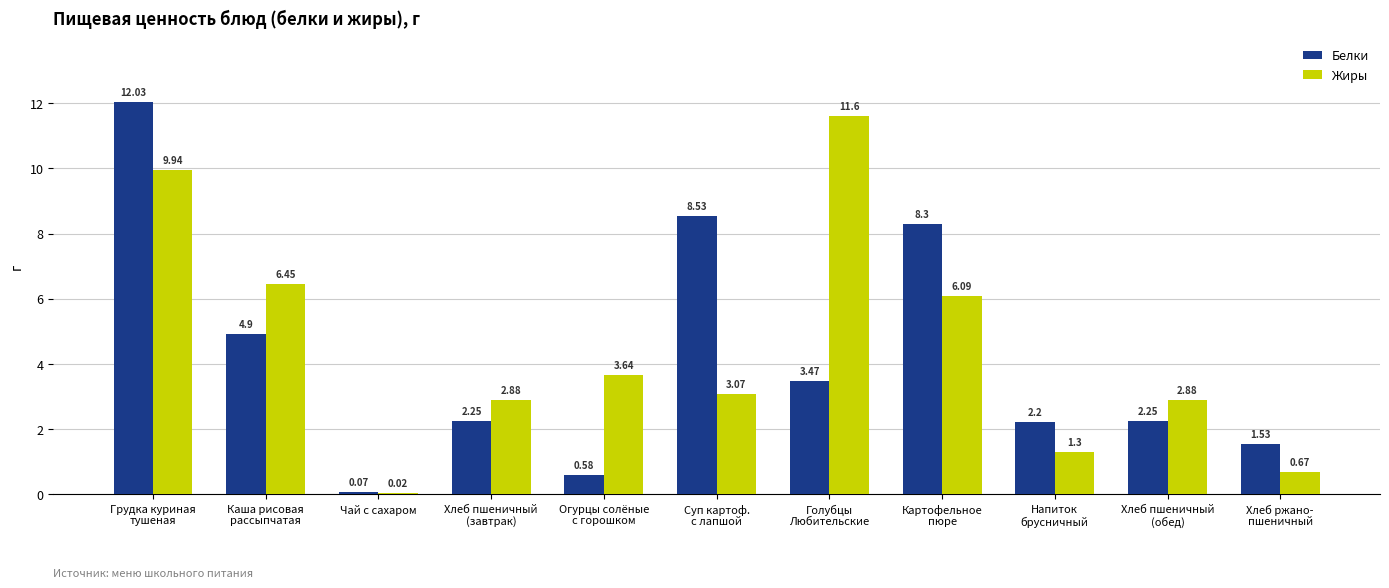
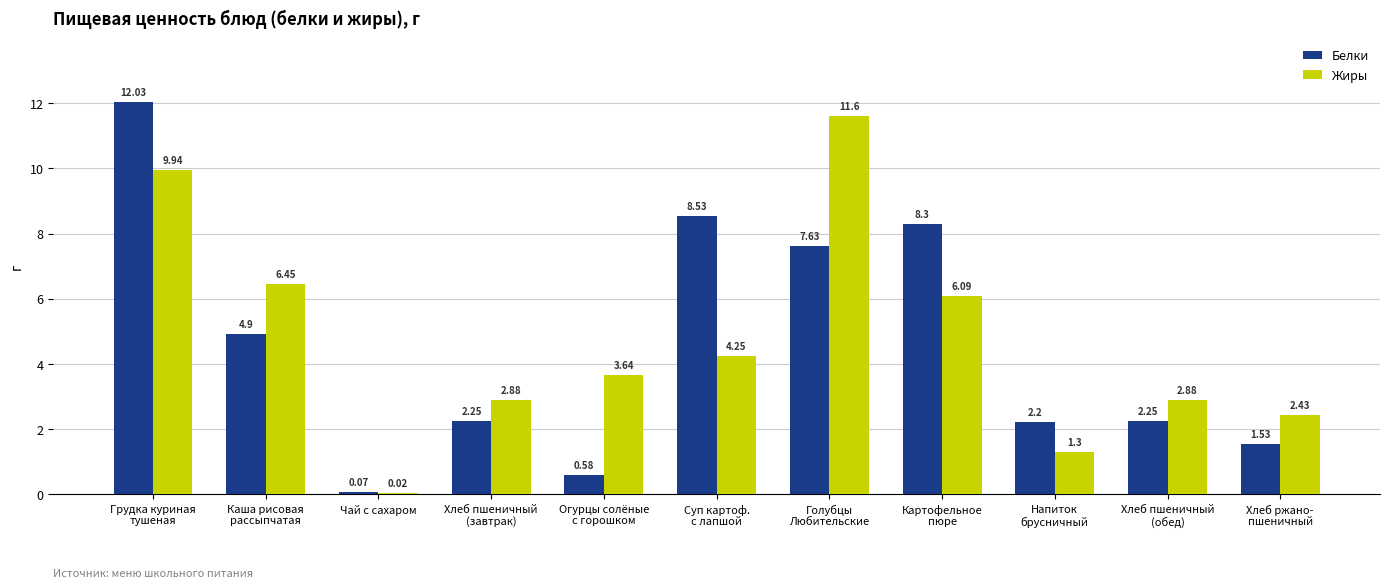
  {
    "Белки": {
      "Грудка куриная тушеная": 12.03,
      "Каша рисовая рассыпчатая": 4.9,
      "Чай с сахаром": 0.07,
      "Хлеб пшеничный (завтрак)": 2.25,
      "Огурцы солёные с горошком": 0.58,
      "Суп картоф. с лапшой": 8.53,
-     "Голубцы Любительские": 3.47,
+     "Голубцы Любительские": 7.63,
      "Картофельное пюре": 8.3,
      "Напиток брусничный": 2.2,
      "Хлеб пшеничный (обед)": 2.25,
      "Хлеб ржано- пшеничный": 1.53
    },
    "Жиры": {
      "Грудка куриная тушеная": 9.94,
      "Каша рисовая рассыпчатая": 6.45,
      "Чай с сахаром": 0.02,
      "Хлеб пшеничный (завтрак)": 2.88,
      "Огурцы солёные с горошком": 3.64,
-     "Суп картоф. с лапшой": 3.07,
+     "Суп картоф. с лапшой": 4.25,
      "Голубцы Любительские": 11.6,
      "Картофельное пюре": 6.09,
      "Напиток брусничный": 1.3,
      "Хлеб пшеничный (обед)": 2.88,
-     "Хлеб ржано- пшеничный": 0.67
+     "Хлеб ржано- пшеничный": 2.43
    }
  }
